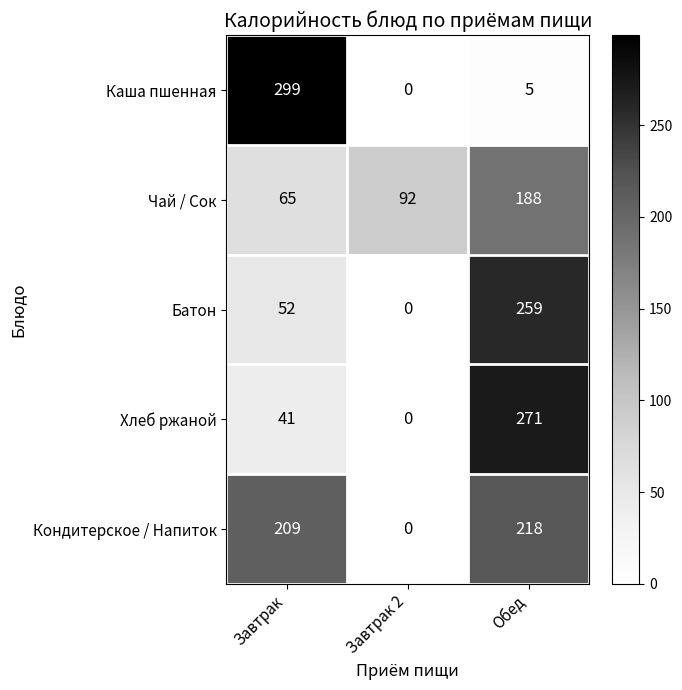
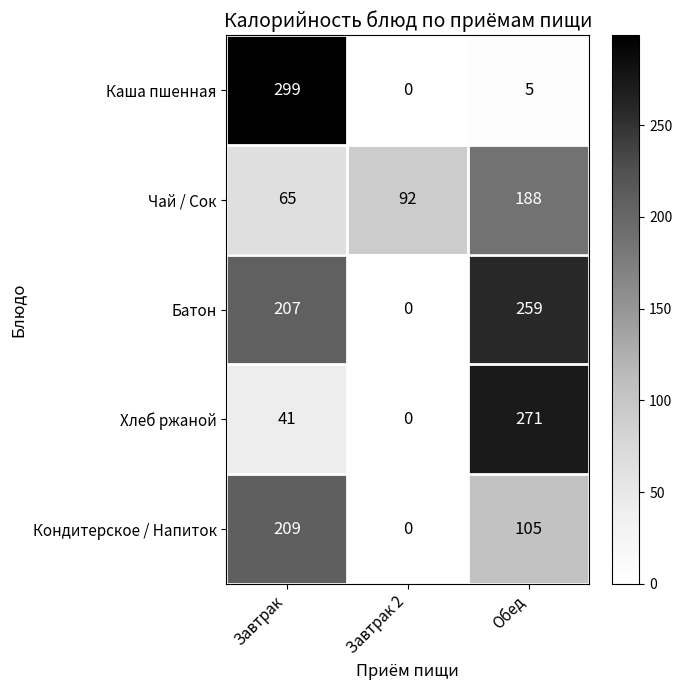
  {
    "Каша пшенная": {
      "Завтрак": 299,
      "Завтрак 2": 0,
      "Обед": 5
    },
    "Чай / Сок": {
      "Завтрак": 65,
      "Завтрак 2": 92,
      "Обед": 188
    },
    "Батон": {
-     "Завтрак": 52,
+     "Завтрак": 207,
      "Завтрак 2": 0,
      "Обед": 259
    },
    "Хлеб ржаной": {
      "Завтрак": 41,
      "Завтрак 2": 0,
      "Обед": 271
    },
    "Кондитерское / Напиток": {
      "Завтрак": 209,
      "Завтрак 2": 0,
-     "Обед": 218
+     "Обед": 105
    }
  }
